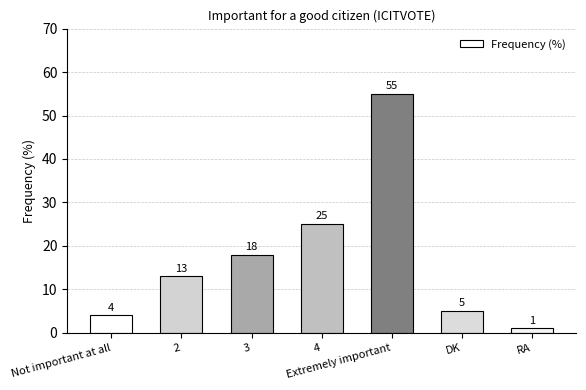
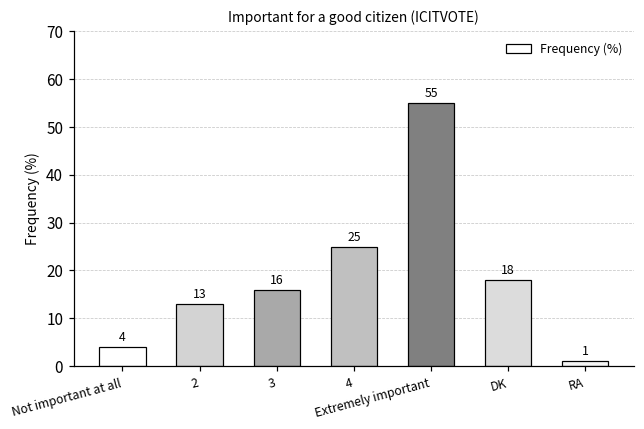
  {
    "Not important at all": 4,
    "2": 13,
-   "3": 18,
+   "3": 16,
    "4": 25,
    "Extremely important": 55,
-   "DK": 5,
+   "DK": 18,
    "RA": 1
  }
